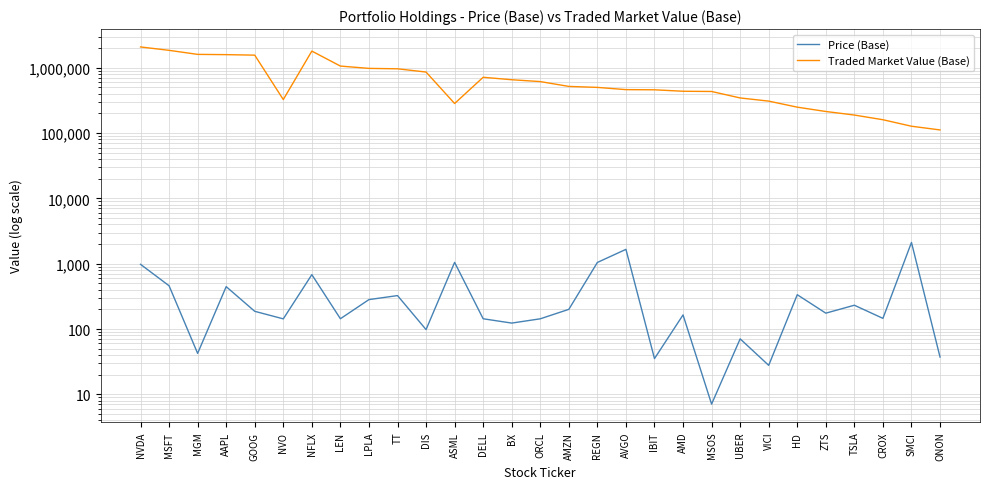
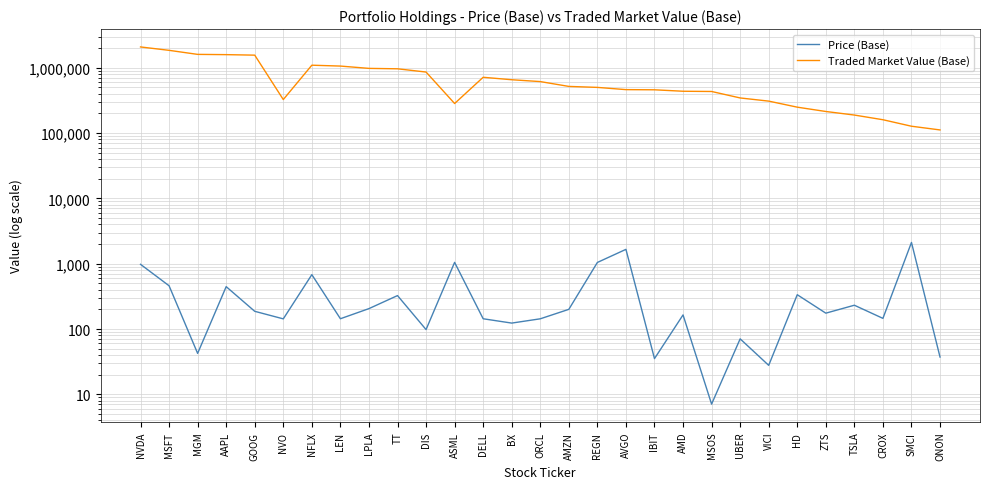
  {
    "Price (Base)": {
      "NVDA": "1,000",
      "MSFT": "500",
      "MGM": "40",
      "AAPL": "400",
      "GOOG": "190",
      "NVO": "140",
      "NFLX": "700",
      "LEN": "140",
-     "LPLA": "280",
+     "LPLA": "210",
      "TT": "300",
      "DIS": "100",
      "ASML": "1,000",
      "DELL": "140",
      "BX": "120",
      "ORCL": "140",
      "AMZN": "200",
      "REGN": "1,000",
      "AVGO": "1,700",
      "IBIT": "40",
      "AMD": "160",
      "MSOS": "7",
      "UBER": "70",
      "VICI": "28",
      "HD": "300",
      "ZTS": "170",
      "TSLA": "230",
      "CROX": "150",
      "SMCI": "2,100",
      "ONON": "40"
    },
    "Traded Market Value (Base)": {
      "NVDA": "2,100,000",
      "MSFT": "1,800,000",
      "MGM": "1,600,000",
      "AAPL": "1,600,000",
      "GOOG": "1,600,000",
      "NVO": "300,000",
-     "NFLX": "1,800,000",
+     "NFLX": "1,100,000",
      "LEN": "1,100,000",
      "LPLA": "1,000,000",
      "TT": "1,000,000",
      "DIS": "900,000",
      "ASML": "280,000",
      "DELL": "700,000",
      "BX": "700,000",
      "ORCL": "600,000",
      "AMZN": "500,000",
      "REGN": "500,000",
      "AVGO": "500,000",
      "IBIT": "500,000",
      "AMD": "400,000",
      "MSOS": "400,000",
      "UBER": "300,000",
      "VICI": "300,000",
      "HD": "250,000",
      "ZTS": "210,000",
      "TSLA": "190,000",
      "CROX": "160,000",
      "SMCI": "130,000",
      "ONON": "110,000"
    }
  }
